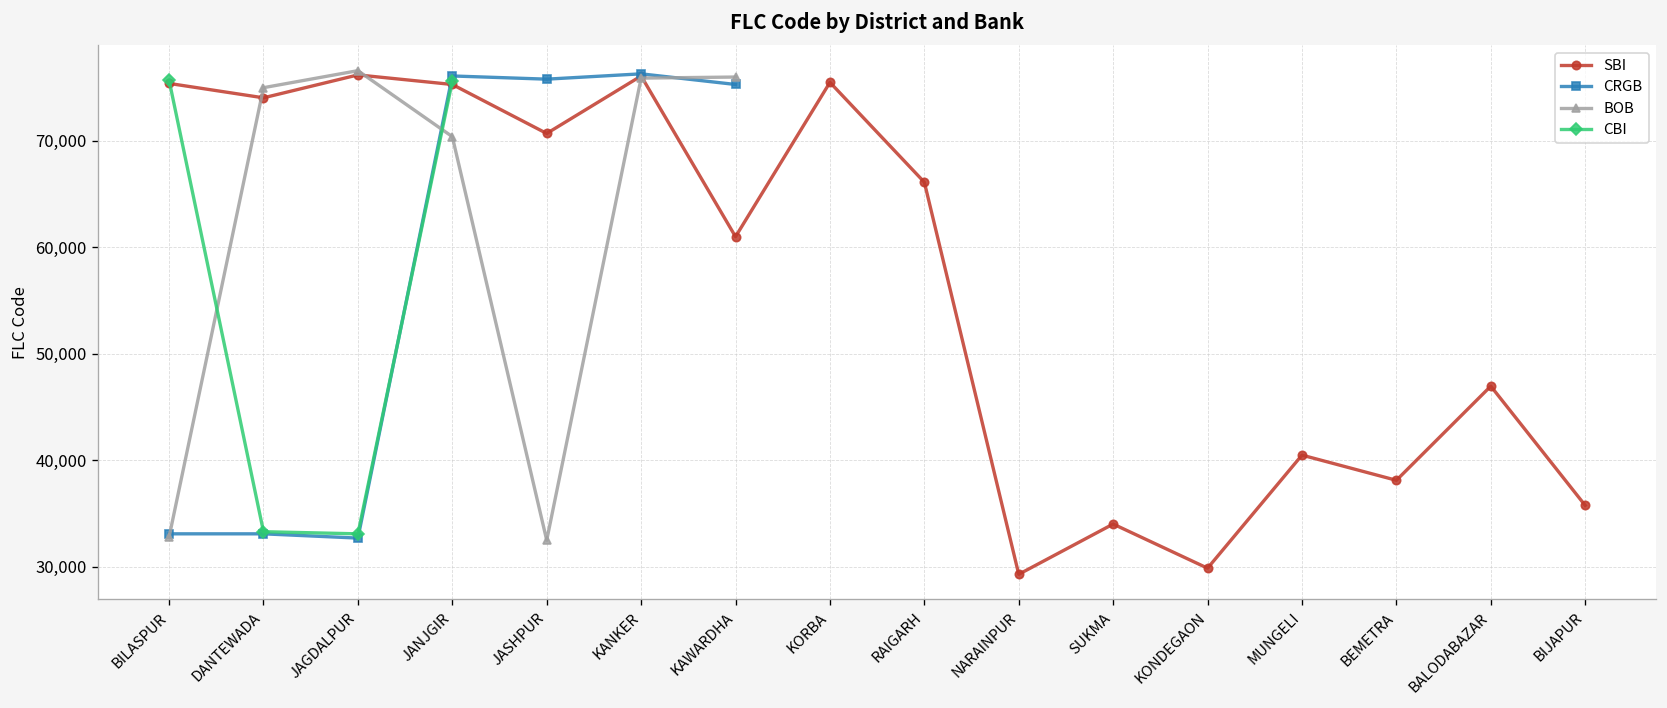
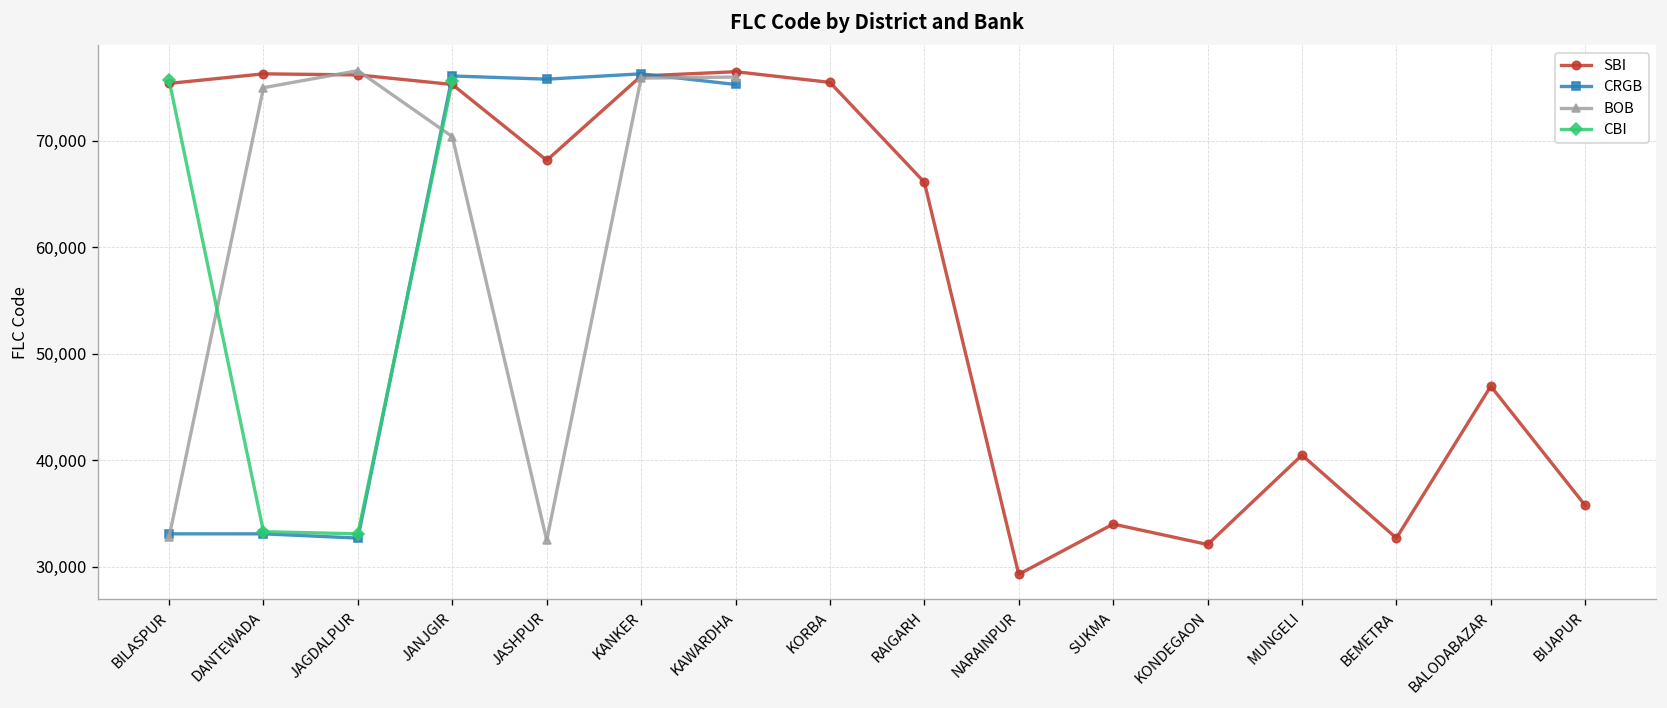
  {
    "SBI": {
      "BILASPUR": "75,000",
-     "DANTEWADA": "74,000",
+     "DANTEWADA": "76,000",
      "JAGDALPUR": "76,000",
      "JANJGIR": "75,000",
-     "JASHPUR": "71,000",
-     "KAWARDHA": "61,000",
+     "JASHPUR": "68,000",
+     "KAWARDHA": "77,000",
      "KORBA": "76,000",
      "RAIGARH": "66,000",
      "NARAINPUR": "29,000",
      "SUKMA": "34,000",
-     "KONDEGAON": "30,000",
+     "KONDEGAON": "32,000",
      "MUNGELI": "40,000",
-     "BEMETRA": "38,000",
+     "BEMETRA": "33,000",
      "BALODABAZAR": "47,000",
      "BIJAPUR": "36,000"
    },
    "CRGB": {
      "BILASPUR": "33,000",
      "JAGDALPUR": "33,000",
      "JANJGIR": "76,000",
      "JASHPUR": "76,000",
      "KAWARDHA": "75,000"
    },
    "BOB": {
      "BILASPUR": "33,000",
      "DANTEWADA": "75,000",
      "JAGDALPUR": "77,000",
      "JANJGIR": "70,000",
      "JASHPUR": "33,000",
      "KAWARDHA": "76,000"
    },
    "CBI": {
      "BILASPUR": "76,000",
      "JAGDALPUR": "33,000",
      "JANJGIR": "76,000"
    }
  }
